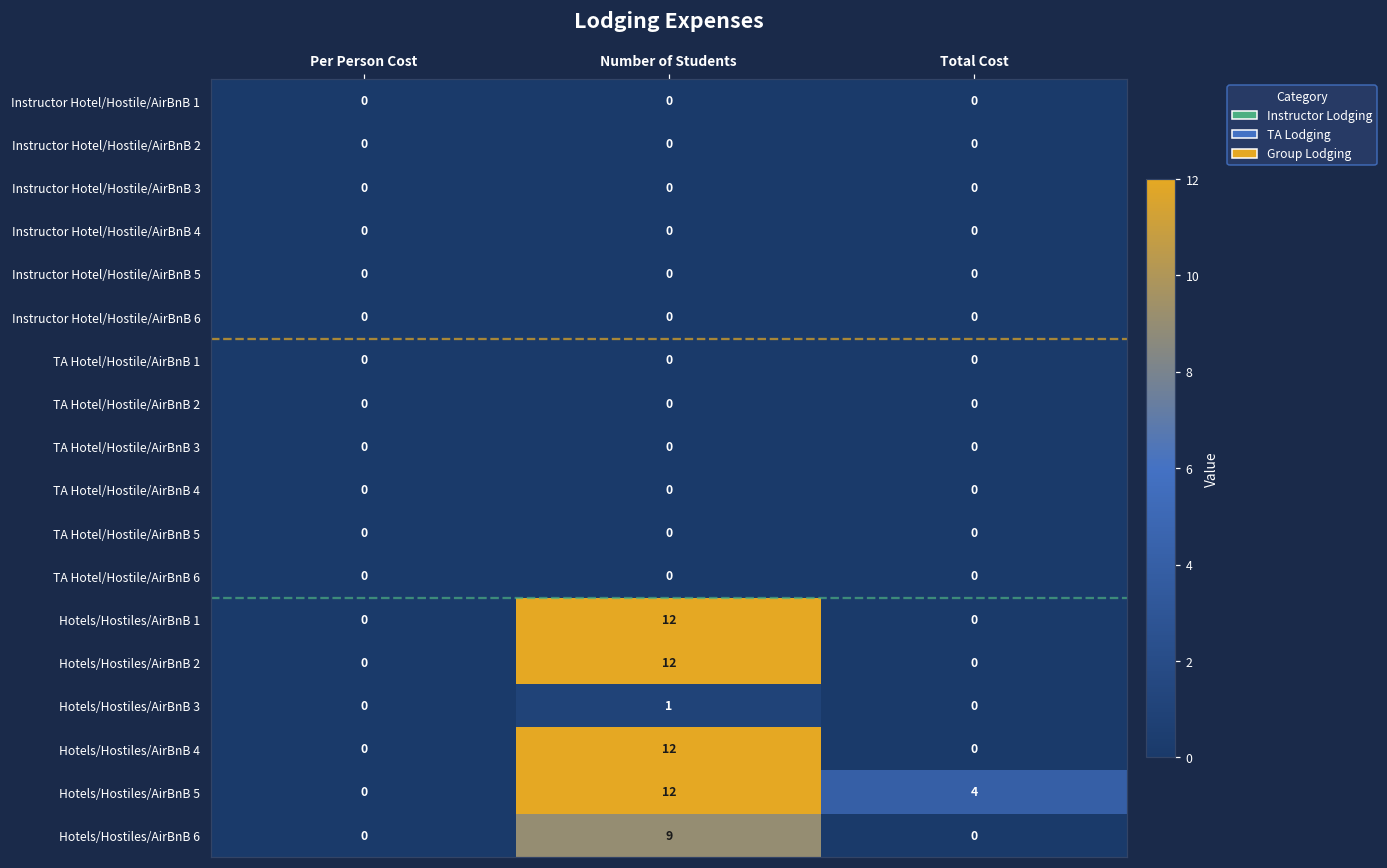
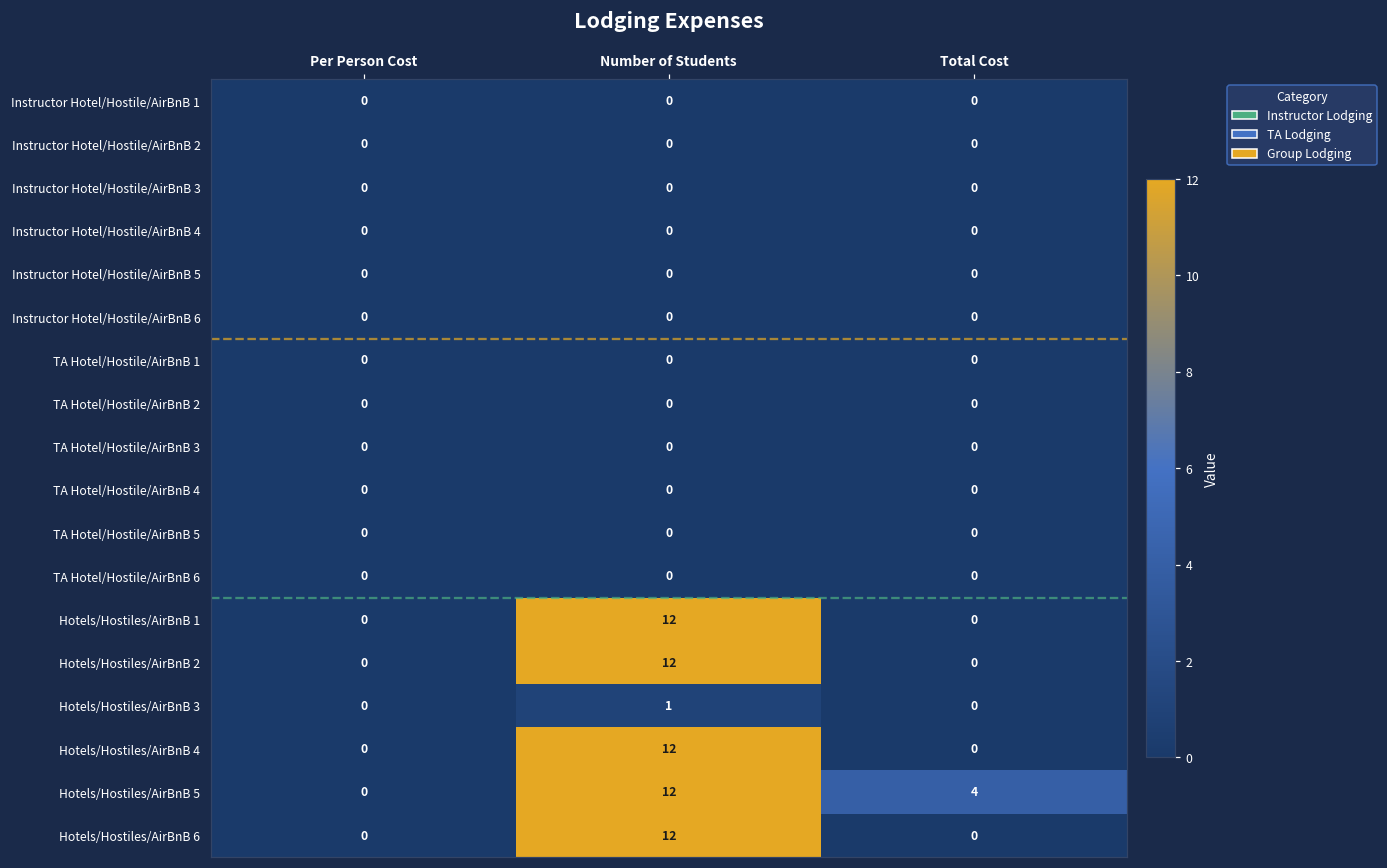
  {
    "Instructor Hotel/Hostile/AirBnB 1": {
      "Per Person Cost": 0,
      "Number of Students": 0,
      "Total Cost": 0
    },
    "Instructor Hotel/Hostile/AirBnB 2": {
      "Per Person Cost": 0,
      "Number of Students": 0,
      "Total Cost": 0
    },
    "Instructor Hotel/Hostile/AirBnB 3": {
      "Per Person Cost": 0,
      "Number of Students": 0,
      "Total Cost": 0
    },
    "Instructor Hotel/Hostile/AirBnB 4": {
      "Per Person Cost": 0,
      "Number of Students": 0,
      "Total Cost": 0
    },
    "Instructor Hotel/Hostile/AirBnB 5": {
      "Per Person Cost": 0,
      "Number of Students": 0,
      "Total Cost": 0
    },
    "Instructor Hotel/Hostile/AirBnB 6": {
      "Per Person Cost": 0,
      "Number of Students": 0,
      "Total Cost": 0
    },
    "TA Hotel/Hostile/AirBnB 1": {
      "Per Person Cost": 0,
      "Number of Students": 0,
      "Total Cost": 0
    },
    "TA Hotel/Hostile/AirBnB 2": {
      "Per Person Cost": 0,
      "Number of Students": 0,
      "Total Cost": 0
    },
    "TA Hotel/Hostile/AirBnB 3": {
      "Per Person Cost": 0,
      "Number of Students": 0,
      "Total Cost": 0
    },
    "TA Hotel/Hostile/AirBnB 4": {
      "Per Person Cost": 0,
      "Number of Students": 0,
      "Total Cost": 0
    },
    "TA Hotel/Hostile/AirBnB 5": {
      "Per Person Cost": 0,
      "Number of Students": 0,
      "Total Cost": 0
    },
    "TA Hotel/Hostile/AirBnB 6": {
      "Per Person Cost": 0,
      "Number of Students": 0,
      "Total Cost": 0
    },
    "Hotels/Hostiles/AirBnB 1": {
      "Per Person Cost": 0,
      "Number of Students": 12,
      "Total Cost": 0
    },
    "Hotels/Hostiles/AirBnB 2": {
      "Per Person Cost": 0,
      "Number of Students": 12,
      "Total Cost": 0
    },
    "Hotels/Hostiles/AirBnB 3": {
      "Per Person Cost": 0,
      "Number of Students": 1,
      "Total Cost": 0
    },
    "Hotels/Hostiles/AirBnB 4": {
      "Per Person Cost": 0,
      "Number of Students": 12,
      "Total Cost": 0
    },
    "Hotels/Hostiles/AirBnB 5": {
      "Per Person Cost": 0,
      "Number of Students": 12,
      "Total Cost": 4
    },
    "Hotels/Hostiles/AirBnB 6": {
      "Per Person Cost": 0,
-     "Number of Students": 9,
+     "Number of Students": 12,
      "Total Cost": 0
    }
  }
